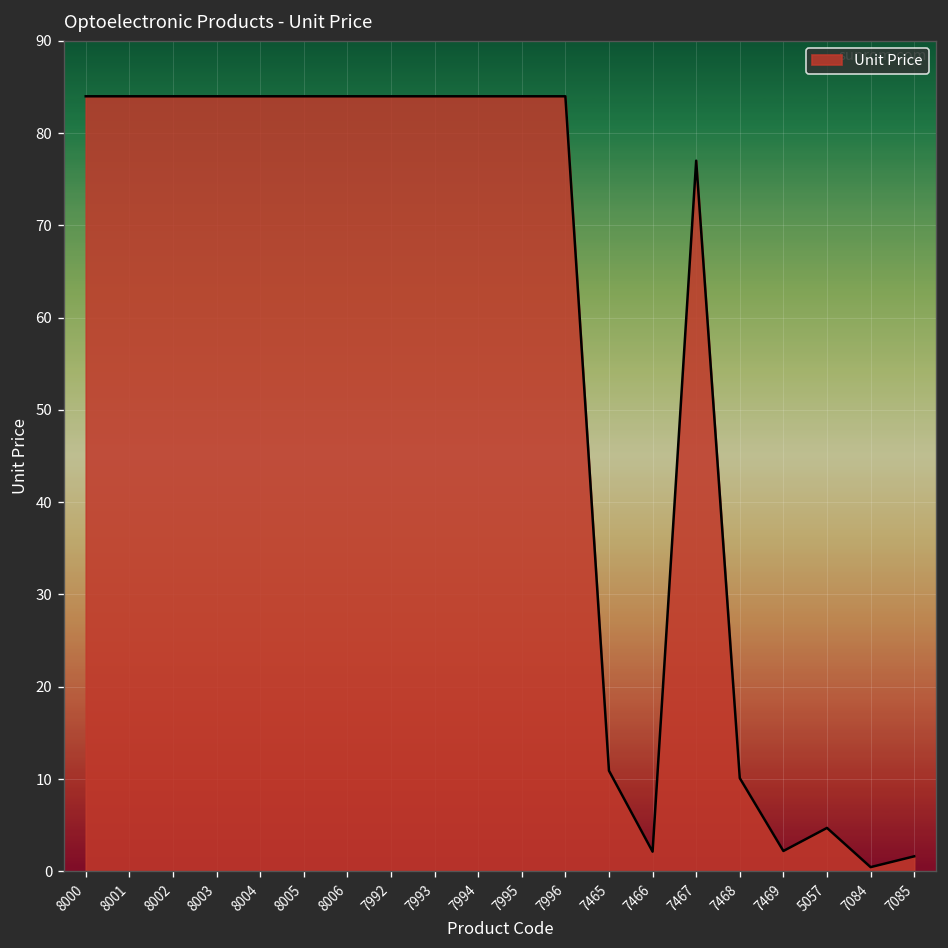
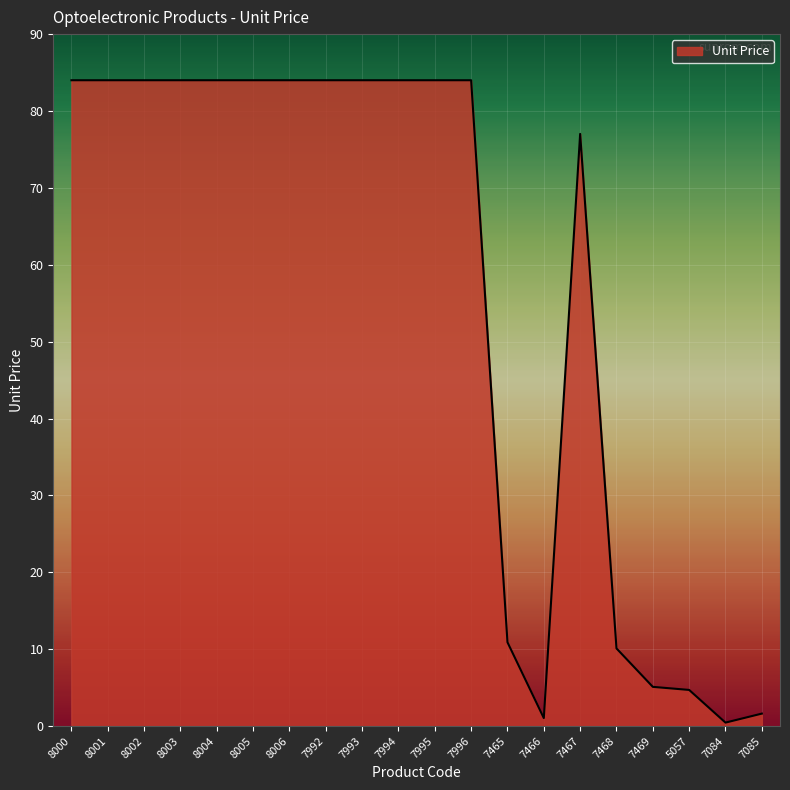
  {
    "8000": 84,
    "8001": 84,
    "8002": 84,
    "8003": 84,
    "8004": 84,
    "8005": 84,
    "8006": 84,
    "7992": 84,
    "7993": 84,
    "7994": 84,
    "7995": 84,
    "7996": 84,
    "7465": 11,
-   "7466": 2,
+   "7466": 1,
    "7467": 77,
    "7468": 10,
-   "7469": 2,
+   "7469": 5,
    "5057": 5,
    "7084": 0,
    "7085": 2
  }
